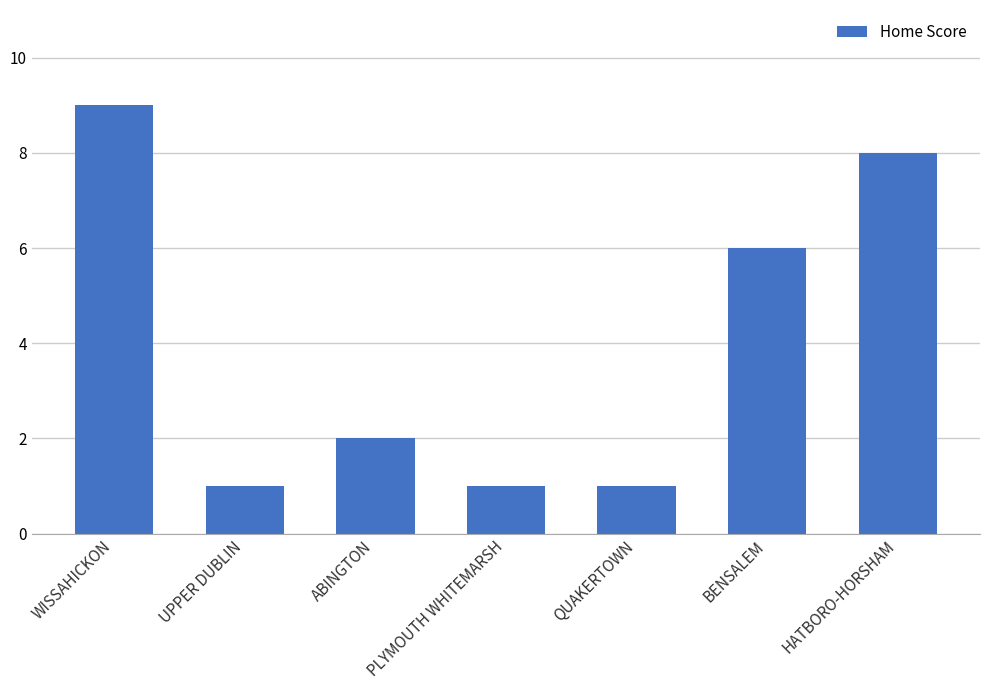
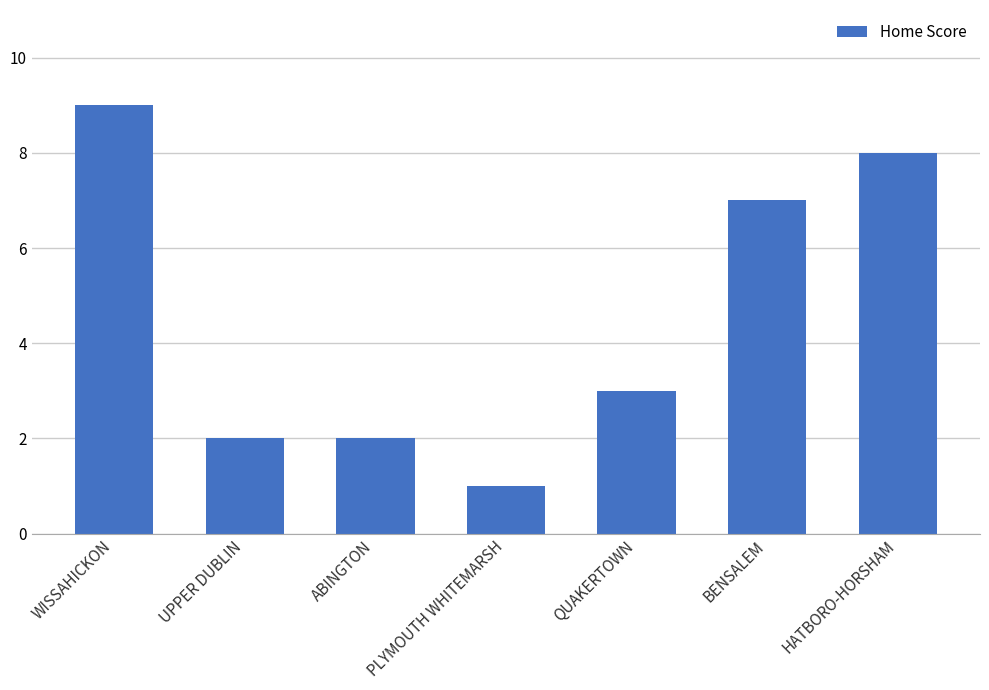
  {
    "WISSAHICKON": 9,
-   "UPPER DUBLIN": 1,
+   "UPPER DUBLIN": 2,
    "ABINGTON": 2,
    "PLYMOUTH WHITEMARSH": 1,
-   "QUAKERTOWN": 1,
-   "BENSALEM": 6,
+   "QUAKERTOWN": 3,
+   "BENSALEM": 7,
    "HATBORO-HORSHAM": 8
  }
